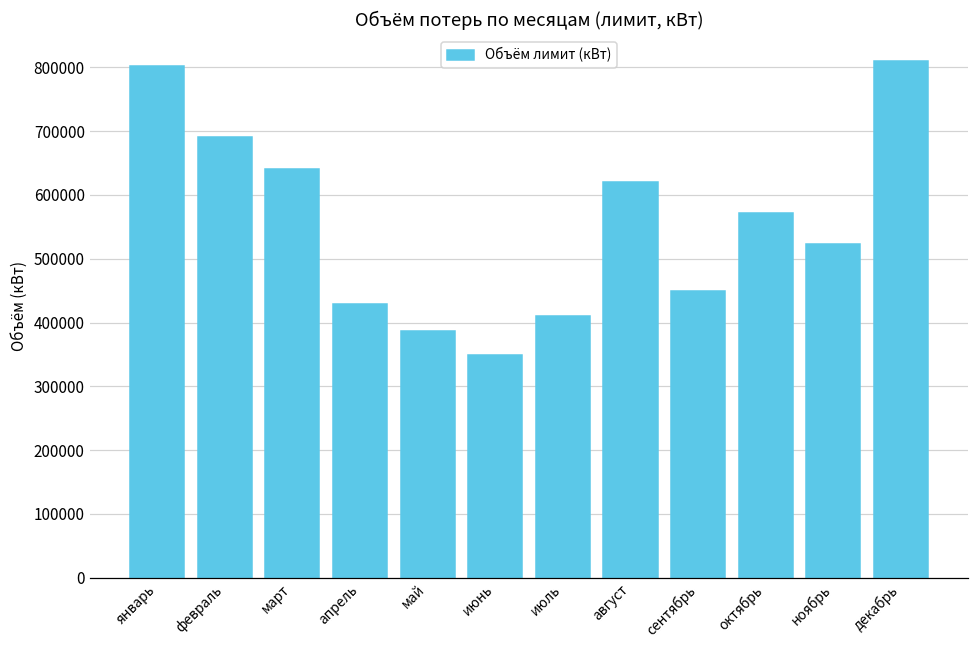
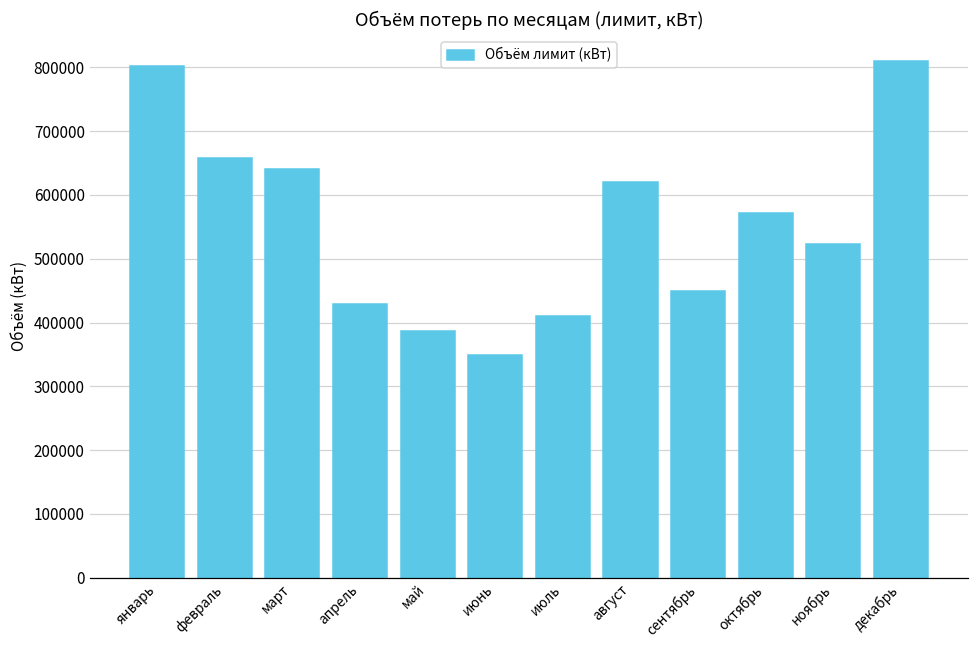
  {
    "январь": 800000,
-   "февраль": 690000,
+   "февраль": 660000,
    "март": 640000,
    "апрель": 430000,
    "май": 390000,
    "июнь": 350000,
    "июль": 410000,
    "август": 620000,
    "сентябрь": 450000,
    "октябрь": 570000,
    "ноябрь": 520000,
    "декабрь": 810000
  }
